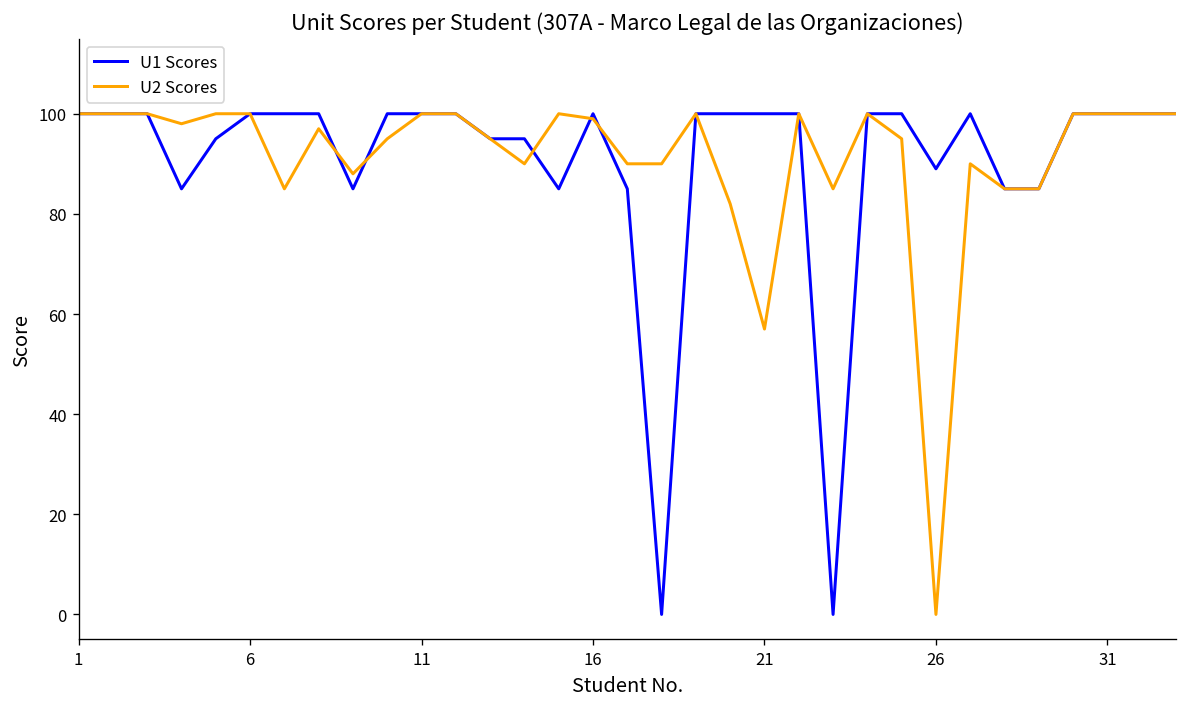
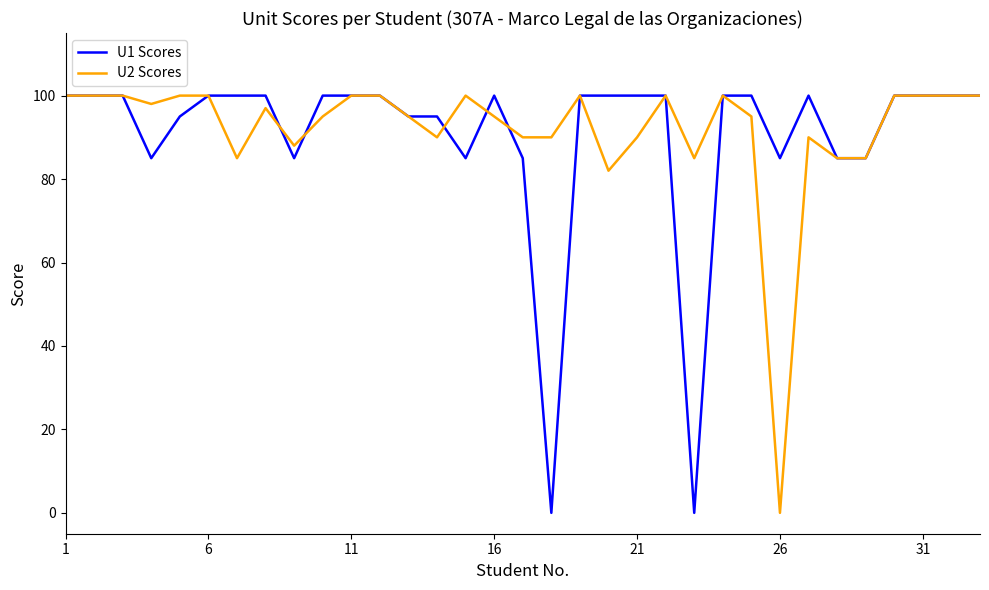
  {
    "U1 Scores": {
      "16": 100,
      "21": 100,
-     "26": 89
+     "26": 85
    },
    "U2 Scores": {
-     "16": 99,
-     "21": 57,
+     "16": 95,
+     "21": 90,
      "26": 0
    }
  }
